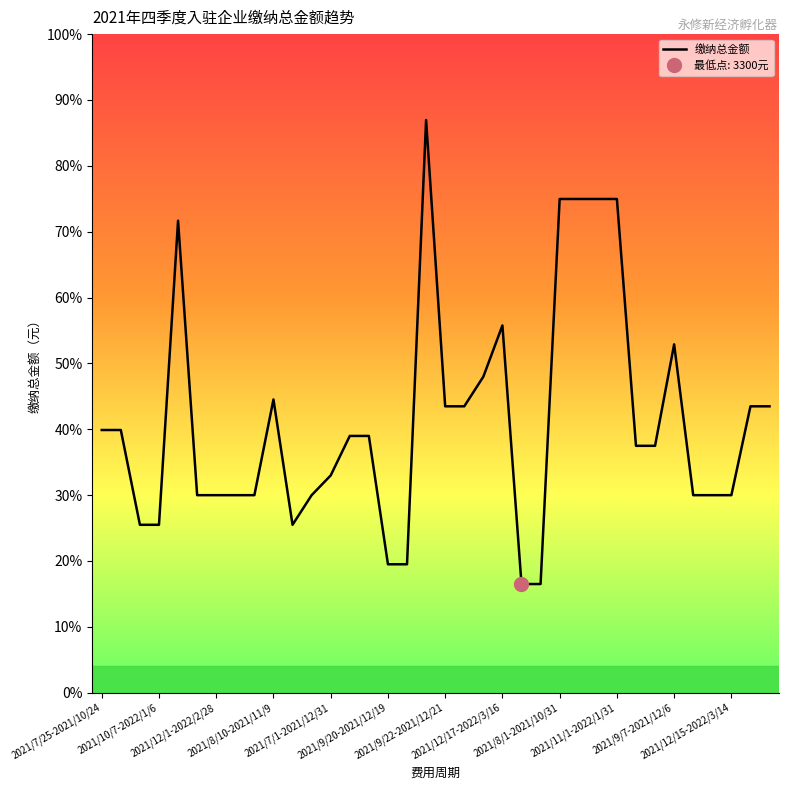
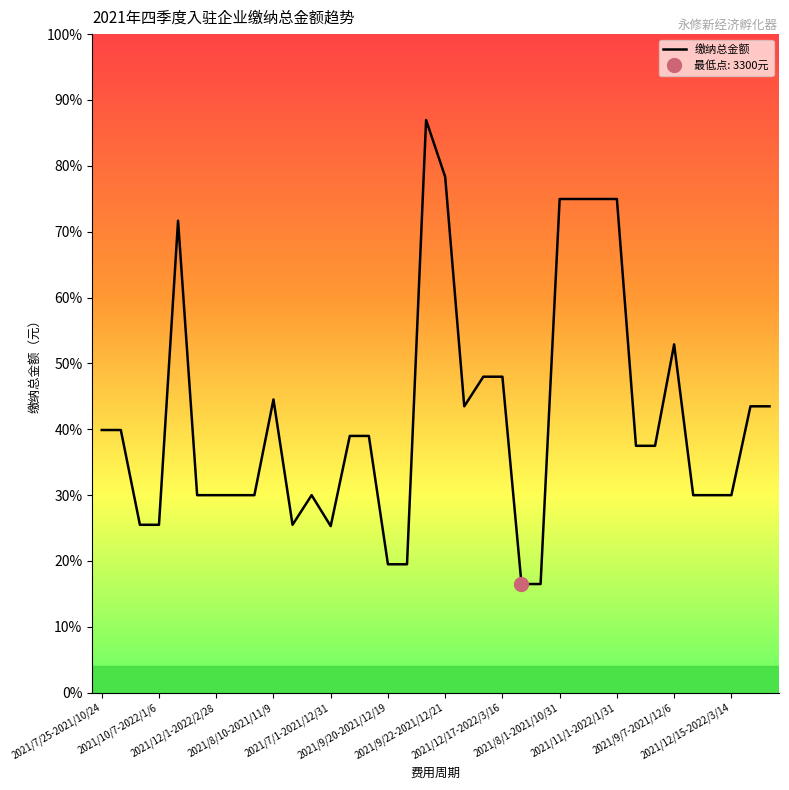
  {
    "缴纳总金额": {
      "2021/7/25-2021/10/24": "40%",
      "2021/10/7-2022/1/6": "25%",
      "2021/8/10-2021/11/9": "45%",
-     "2021/7/1-2021/12/31": "33%",
+     "2021/7/1-2021/12/31": "25%",
      "2021/9/20-2021/12/19": "19%",
-     "2021/9/22-2021/12/21": "43%",
-     "2021/12/17-2022/3/16": "56%",
+     "2021/9/22-2021/12/21": "78%",
+     "2021/12/17-2022/3/16": "48%",
      "2021/9/7-2021/12/6": "53%"
    }
  }
